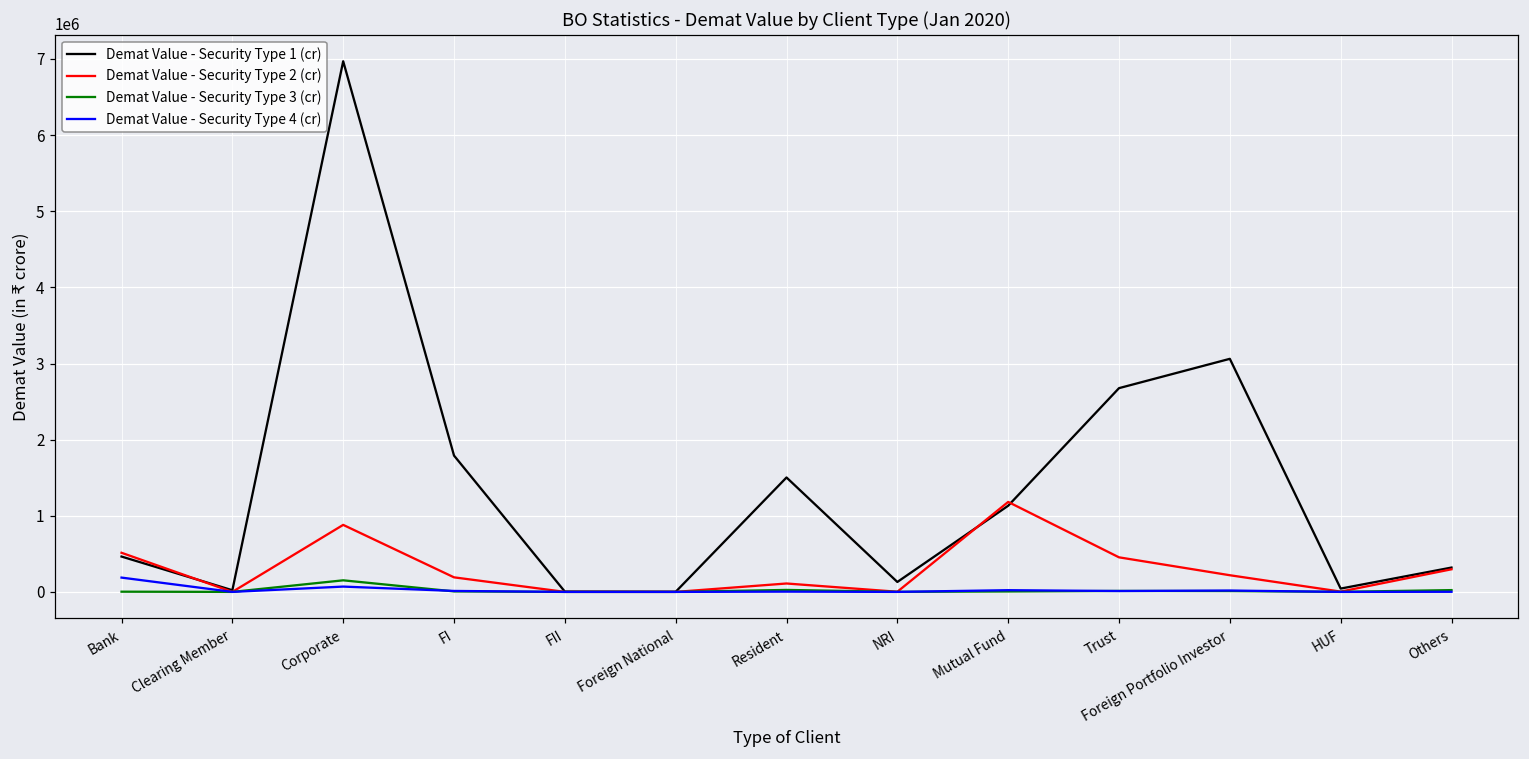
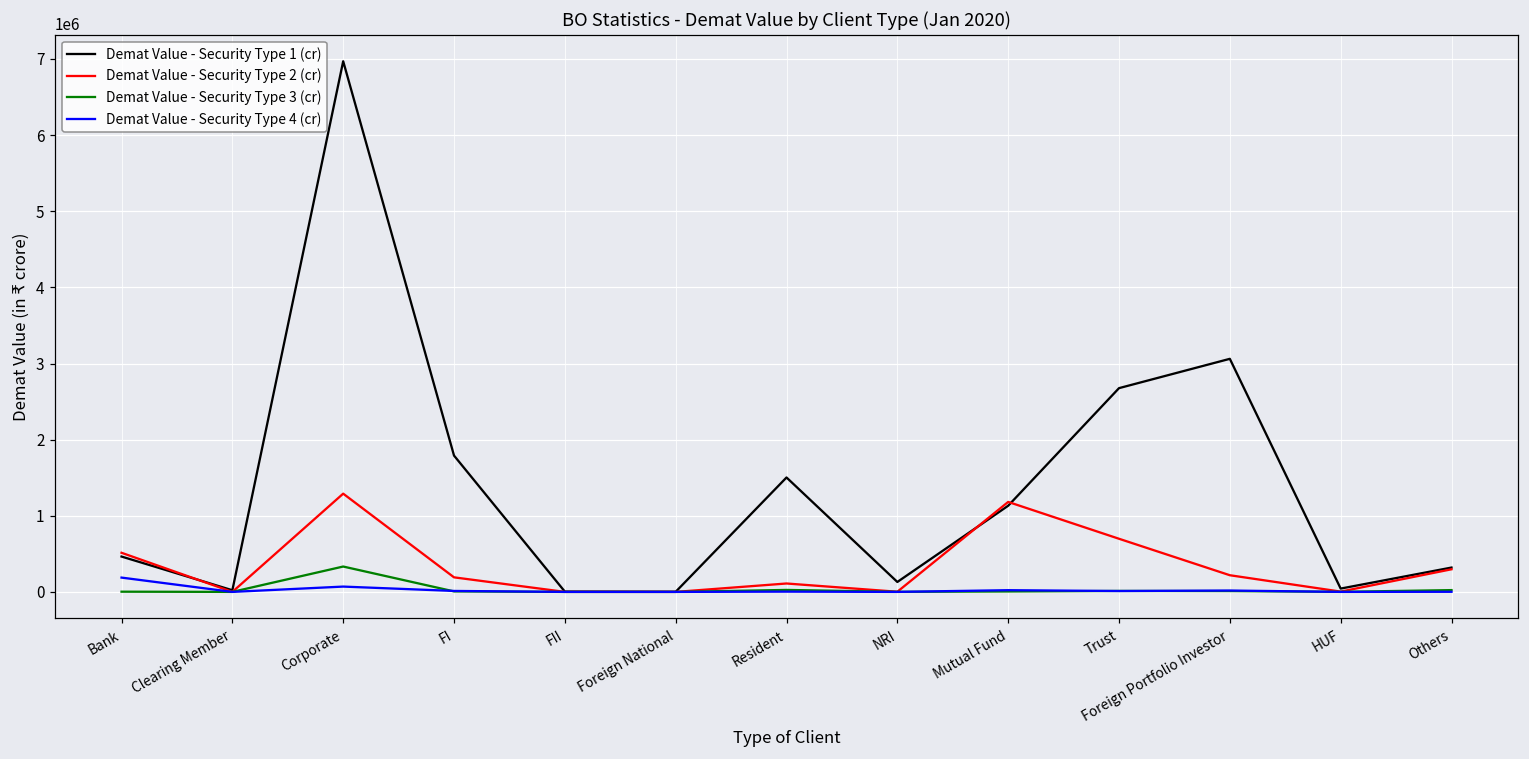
  {
    "Demat Value - Security Type 1 (cr)": {
      "Bank": 500000,
      "Corporate": 7000000,
      "FI": 1800000,
      "Resident": 1500000,
      "NRI": 100000,
      "Mutual Fund": 1100000,
      "Trust": 2700000,
      "Foreign Portfolio Investor": 3100000,
      "HUF": 0
    },
    "Demat Value - Security Type 2 (cr)": {
      "Bank": 500000,
-     "Corporate": 900000,
+     "Corporate": 1300000,
      "FI": 200000,
      "Resident": 100000,
      "Mutual Fund": 1200000,
-     "Trust": 500000,
+     "Trust": 700000,
      "Foreign Portfolio Investor": 200000
    },
    "Demat Value - Security Type 3 (cr)": {
      "Bank": 0,
-     "Corporate": 200000
+     "Corporate": 300000
    },
    "Demat Value - Security Type 4 (cr)": {
      "Bank": 200000,
      "Corporate": 100000
    }
  }
